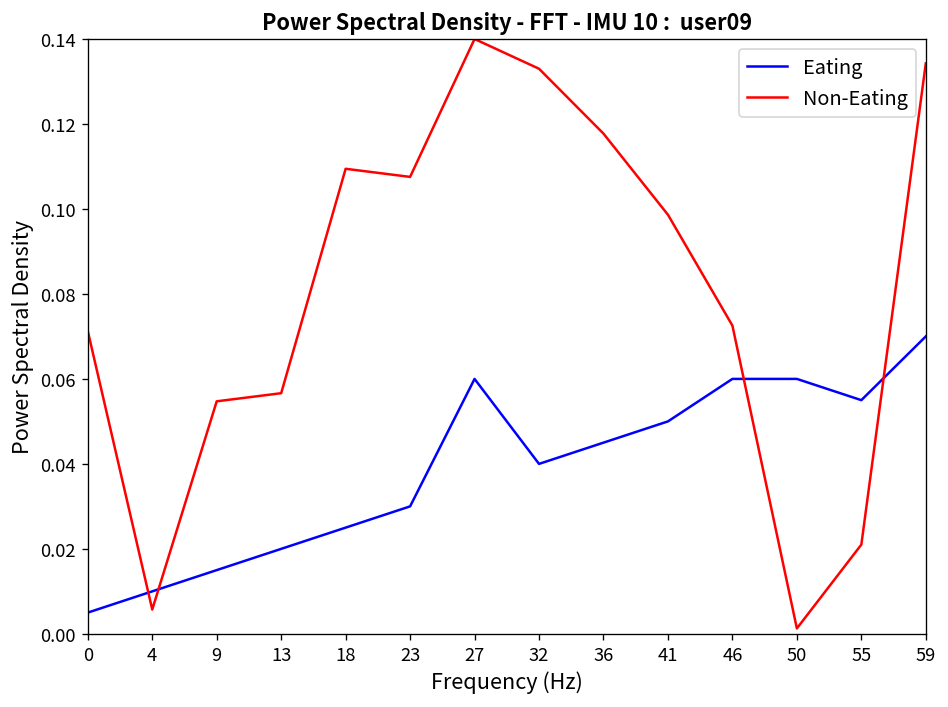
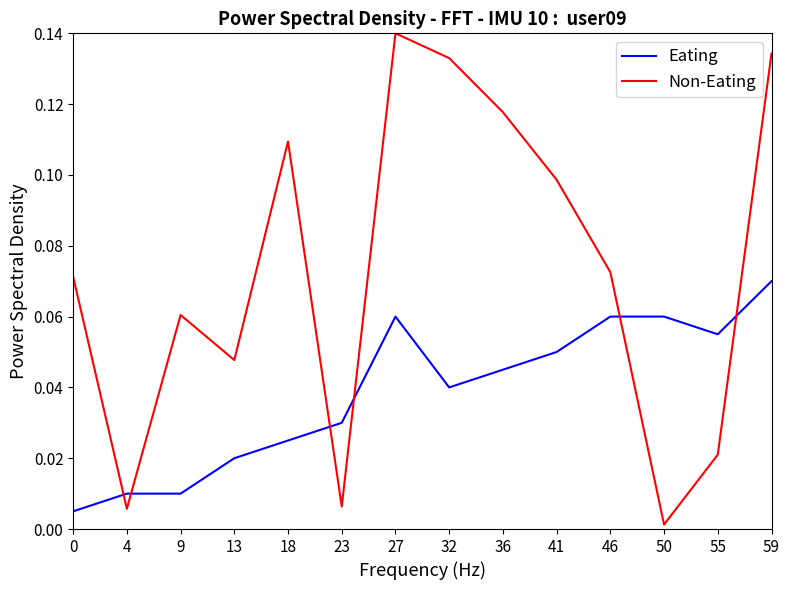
  {
    "Eating": {
      "0": 0.005,
      "4": 0.010,
-     "9": 0.015,
+     "9": 0.010,
      "13": 0.020,
      "18": 0.025,
      "23": 0.030,
      "27": 0.060,
      "32": 0.040,
      "36": 0.045,
      "41": 0.050,
      "46": 0.060,
      "50": 0.060,
      "55": 0.055,
      "59": 0.070
    },
    "Non-Eating": {
      "0": 0.071,
      "4": 0.006,
-     "9": 0.055,
-     "13": 0.057,
+     "9": 0.060,
+     "13": 0.048,
      "18": 0.109,
-     "23": 0.108,
+     "23": 0.006,
      "27": 0.140,
      "32": 0.133,
      "36": 0.118,
      "41": 0.099,
      "46": 0.073,
      "50": 0.001,
      "55": 0.021,
      "59": 0.134
    }
  }
